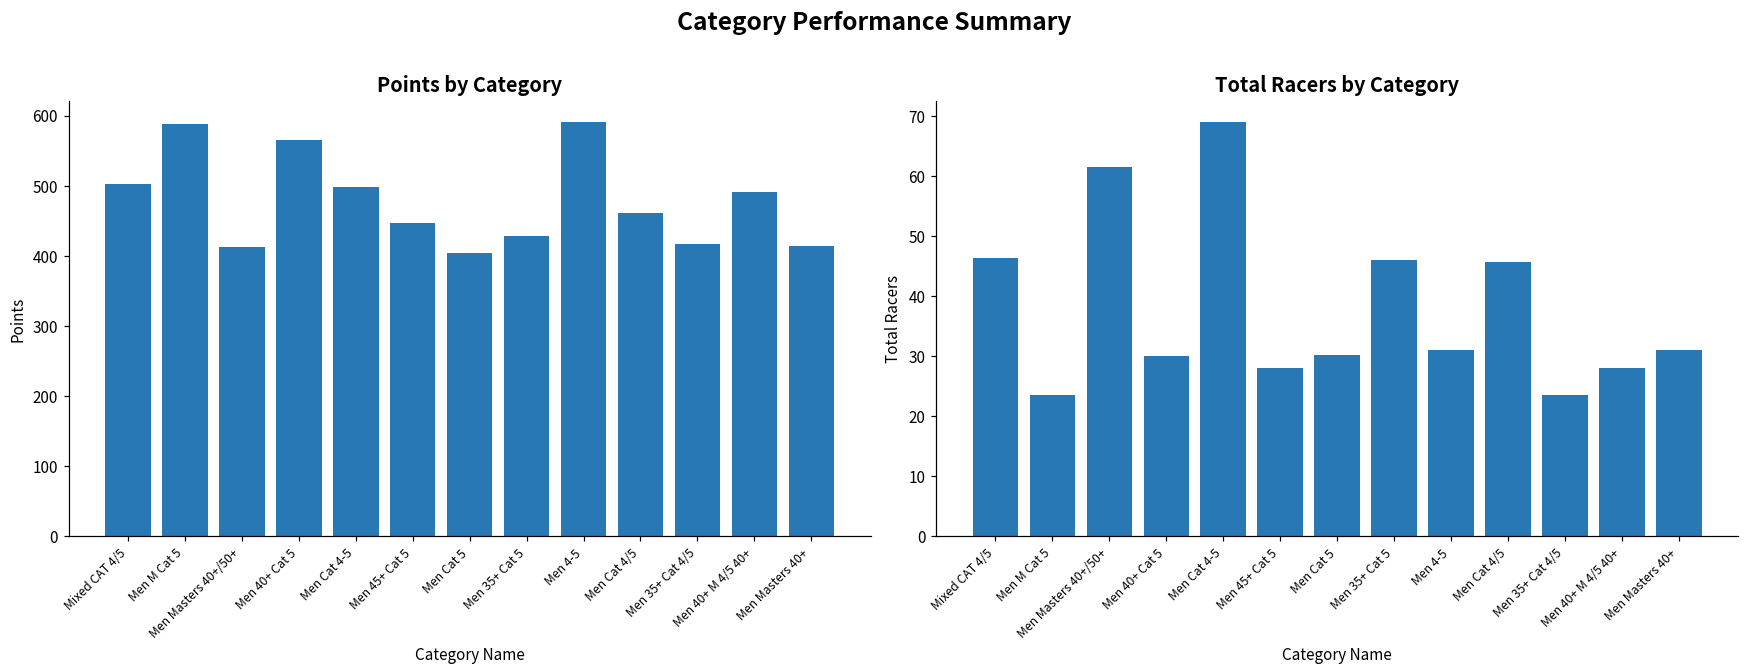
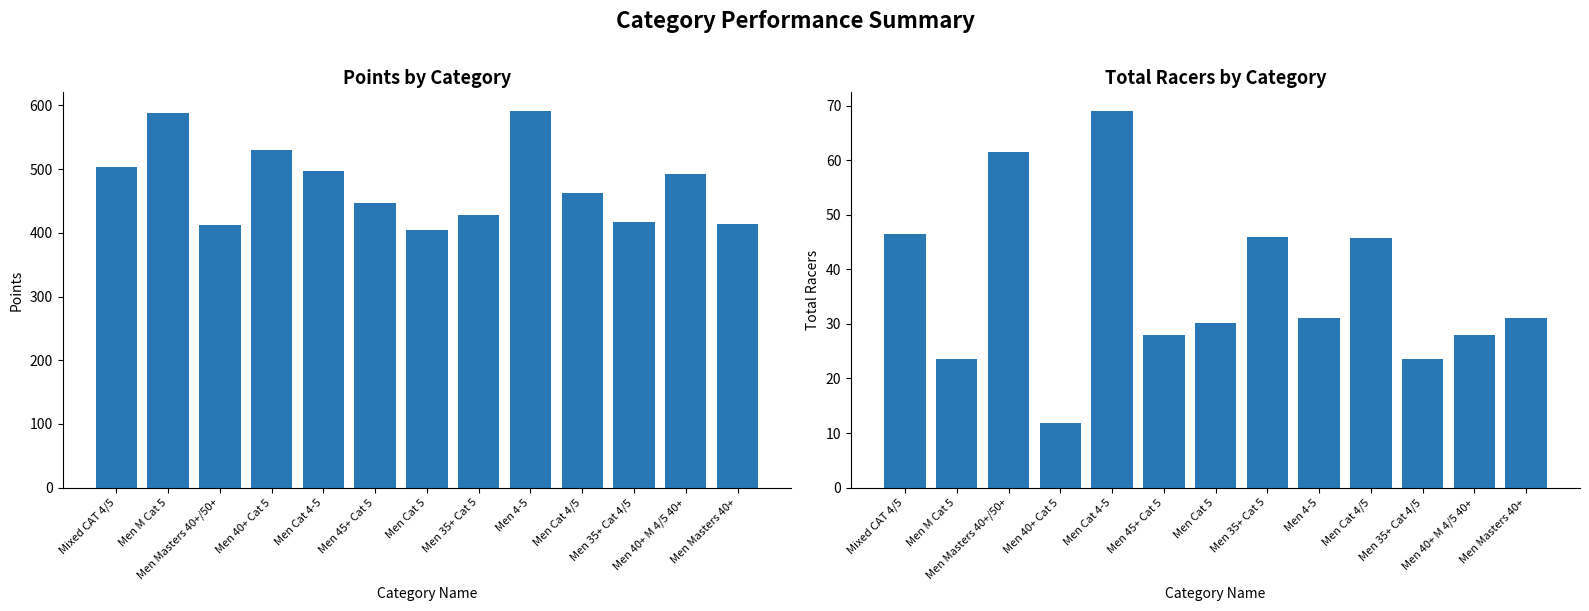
  {
    "Points by Category": {
      "Mixed CAT 4/5": 500,
      "Men M Cat 5": 590,
      "Men Masters 40+/50+": 410,
-     "Men 40+ Cat 5": 570,
+     "Men 40+ Cat 5": 530,
      "Men Cat 4-5": 500,
      "Men 45+ Cat 5": 450,
      "Men Cat 5": 400,
      "Men 35+ Cat 5": 430,
      "Men 4-5": 590,
      "Men Cat 4/5": 460,
      "Men 35+ Cat 4/5": 420,
      "Men 40+ M 4/5 40+": 490,
      "Men Masters 40+": 410
    },
    "Total Racers by Category": {
      "Mixed CAT 4/5": 46,
      "Men M Cat 5": 24,
      "Men Masters 40+/50+": 62,
-     "Men 40+ Cat 5": 30,
+     "Men 40+ Cat 5": 12,
      "Men Cat 4-5": 69,
      "Men 45+ Cat 5": 28,
      "Men Cat 5": 30,
      "Men 35+ Cat 5": 46,
      "Men 4-5": 31,
      "Men Cat 4/5": 46,
      "Men 35+ Cat 4/5": 24,
      "Men 40+ M 4/5 40+": 28,
      "Men Masters 40+": 31
    }
  }
